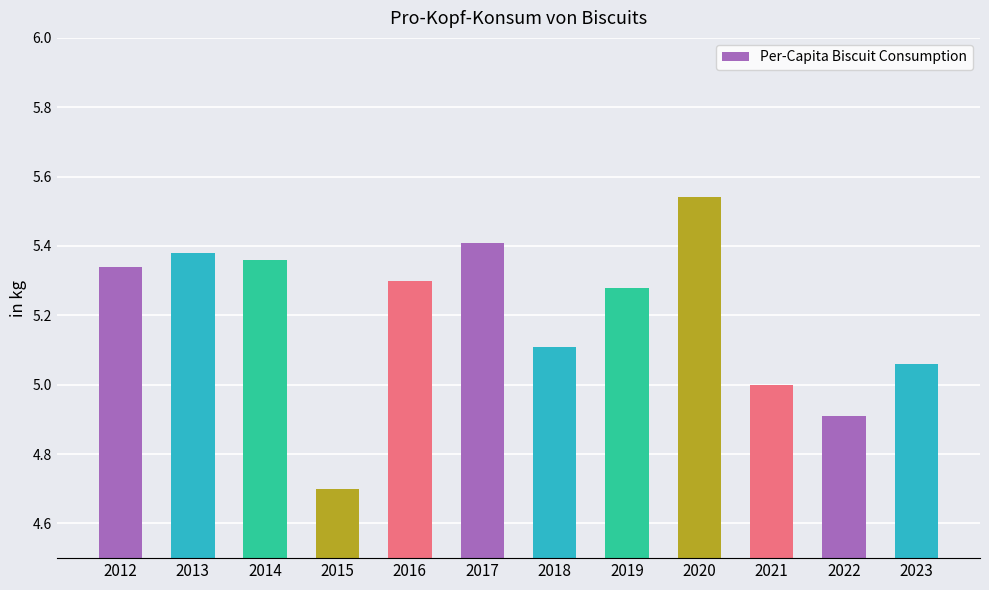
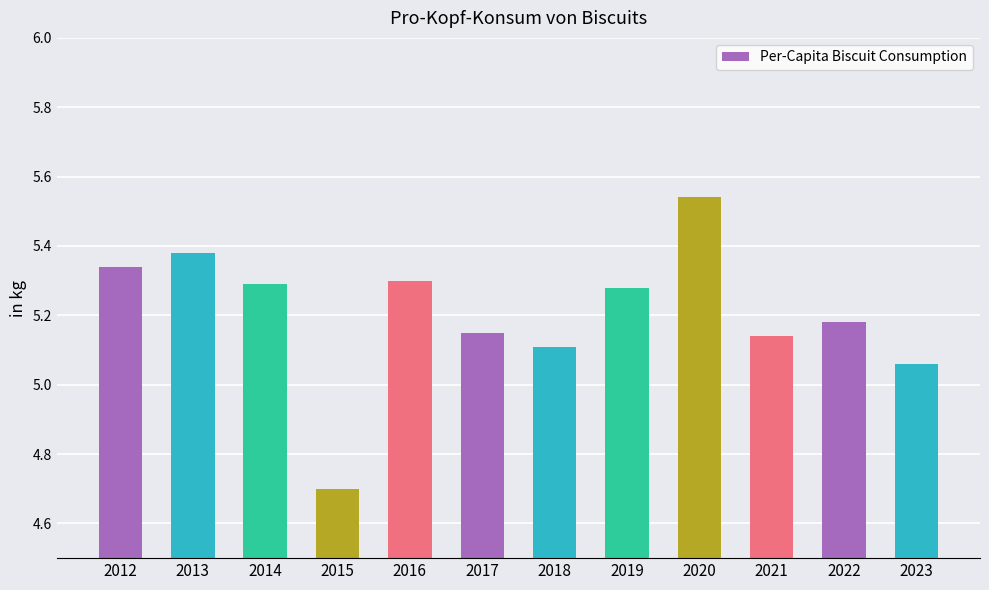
  {
    "2012": 5.34,
    "2013": 5.38,
-   "2014": 5.36,
+   "2014": 5.29,
    "2015": 4.70,
    "2016": 5.30,
-   "2017": 5.41,
+   "2017": 5.15,
    "2018": 5.11,
    "2019": 5.28,
    "2020": 5.54,
-   "2021": 5.00,
-   "2022": 4.91,
+   "2021": 5.14,
+   "2022": 5.18,
    "2023": 5.06
  }
